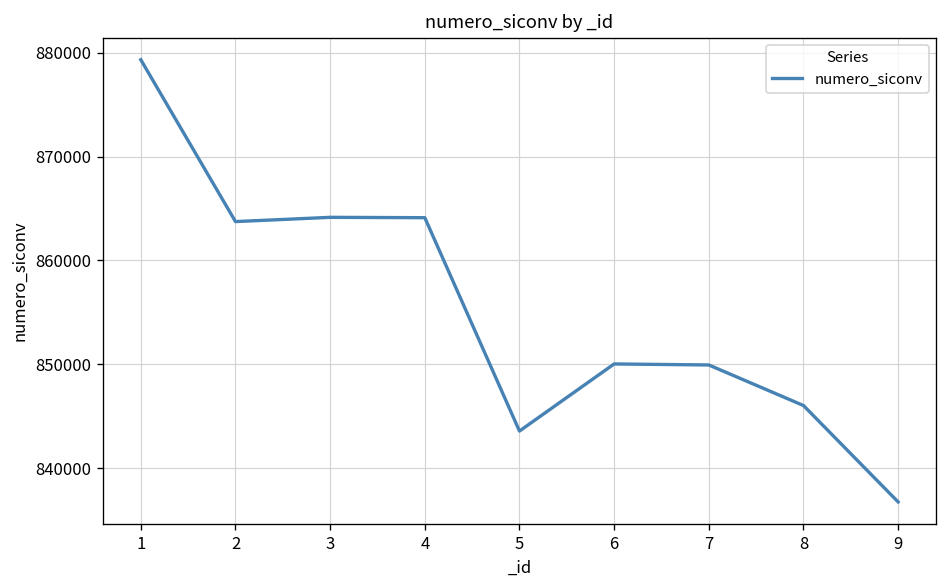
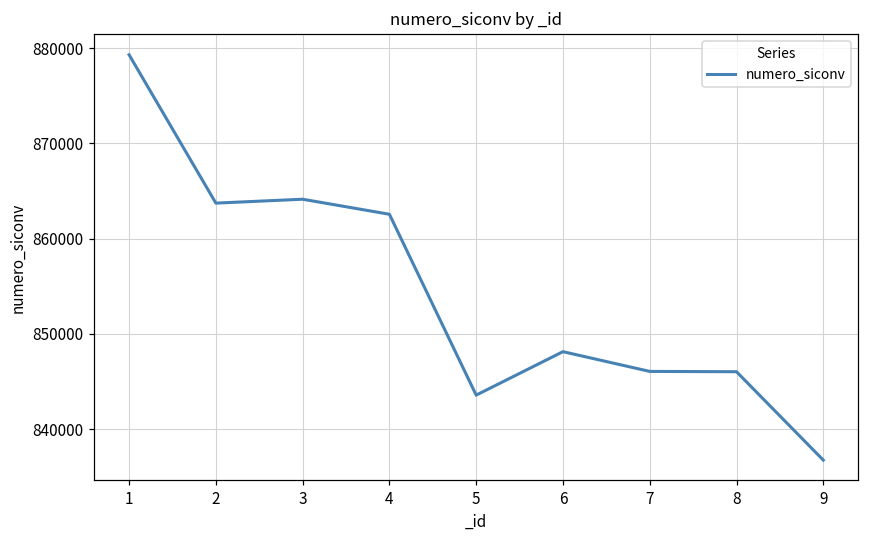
  {
    "1": 879000,
    "2": 864000,
    "3": 864000,
-   "4": 864000,
+   "4": 863000,
    "5": 844000,
-   "6": 850000,
-   "7": 850000,
+   "6": 848000,
+   "7": 846000,
    "8": 846000,
    "9": 837000
  }
